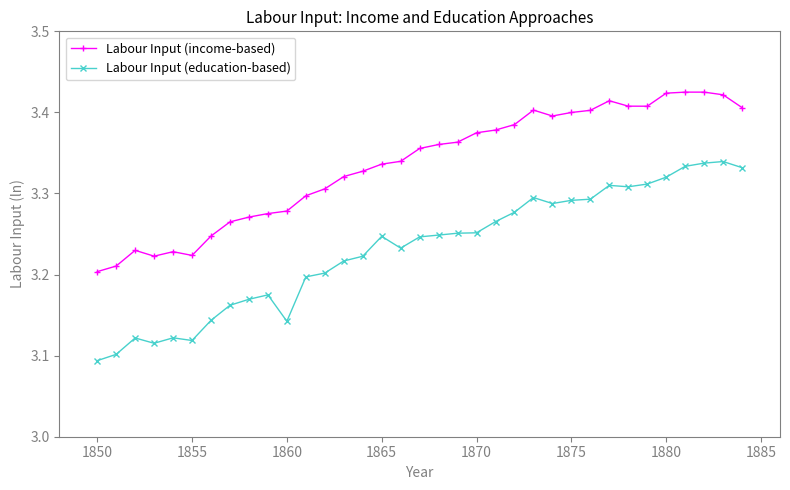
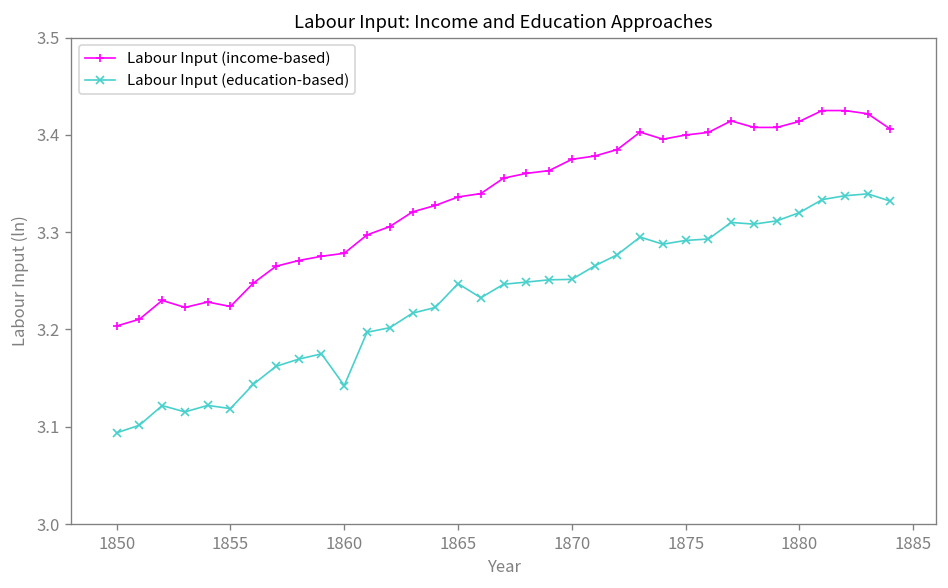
  {
    "Labour Input (income-based)": {
      "1850": 3.20,
      "1855": 3.22,
      "1860": 3.28,
      "1865": 3.34,
      "1870": 3.37,
      "1875": 3.40,
-     "1880": 3.42
+     "1880": 3.41
    },
    "Labour Input (education-based)": {
      "1850": 3.09,
      "1855": 3.12,
      "1860": 3.14,
      "1865": 3.25,
      "1870": 3.25,
      "1875": 3.29,
      "1880": 3.32
    }
  }
